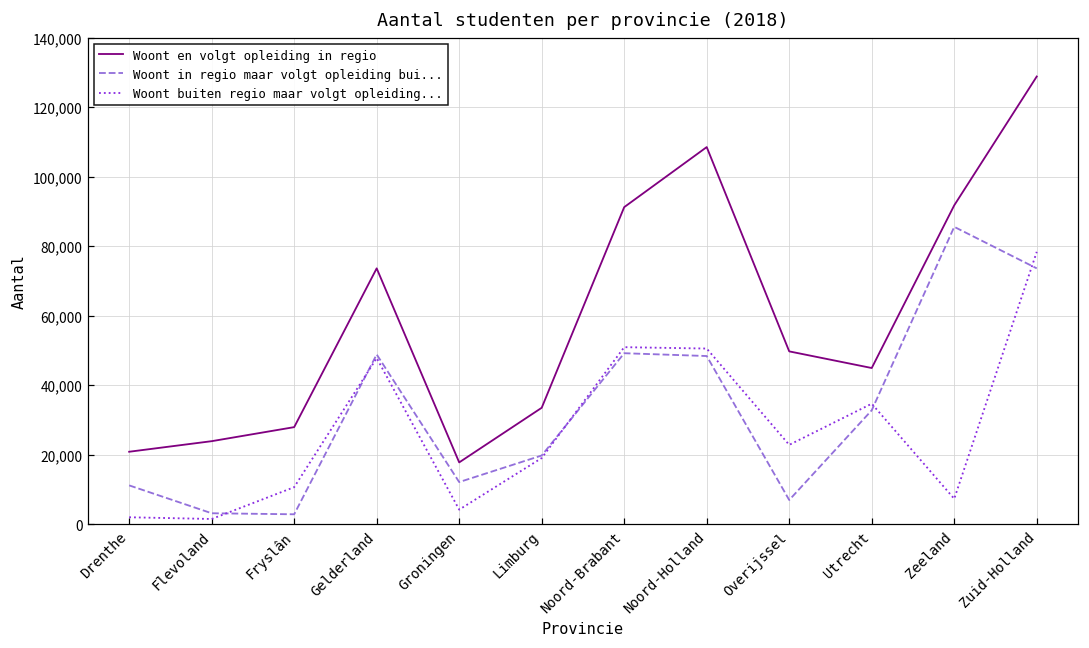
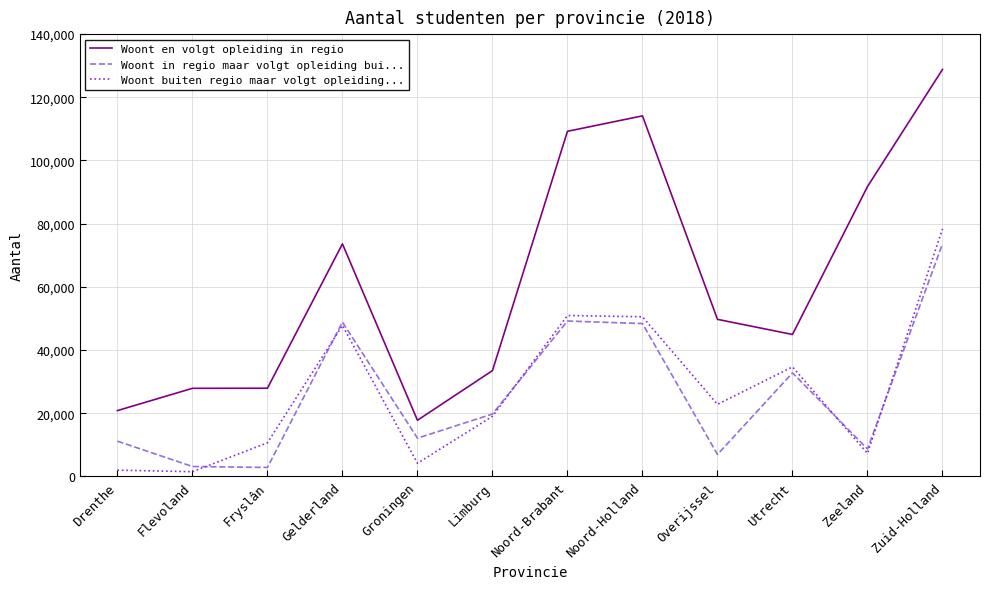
  {
    "Woont en volgt opleiding in regio": {
      "Drenthe": "21,000",
-     "Flevoland": "24,000",
+     "Flevoland": "28,000",
      "Fryslân": "28,000",
      "Gelderland": "74,000",
      "Groningen": "18,000",
      "Limburg": "33,000",
-     "Noord-Brabant": "91,000",
-     "Noord-Holland": "109,000",
+     "Noord-Brabant": "109,000",
+     "Noord-Holland": "114,000",
      "Overijssel": "50,000",
      "Utrecht": "45,000",
      "Zeeland": "92,000",
      "Zuid-Holland": "129,000"
    },
    "Woont in regio maar volgt opleiding bui...": {
      "Drenthe": "11,000",
      "Flevoland": "3,000",
      "Fryslân": "3,000",
      "Gelderland": "49,000",
      "Groningen": "12,000",
      "Noord-Brabant": "49,000",
      "Noord-Holland": "48,000",
      "Overijssel": "7,000",
      "Utrecht": "33,000",
-     "Zeeland": "86,000",
+     "Zeeland": "9,000",
      "Zuid-Holland": "74,000"
    },
    "Woont buiten regio maar volgt opleiding...": {
      "Drenthe": "2,000",
      "Flevoland": "1,000",
      "Fryslân": "11,000",
      "Gelderland": "48,000",
      "Groningen": "4,000",
      "Noord-Brabant": "51,000",
      "Noord-Holland": "51,000",
      "Overijssel": "23,000",
      "Utrecht": "35,000",
      "Zeeland": "7,000",
      "Zuid-Holland": "78,000"
    }
  }
